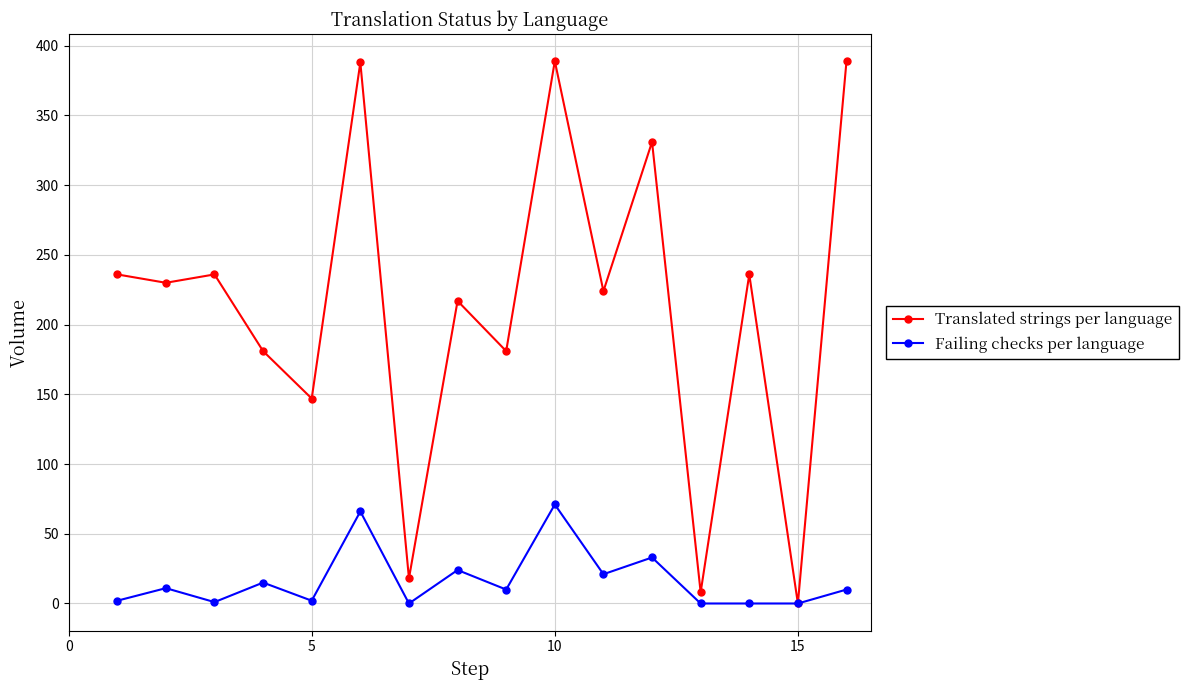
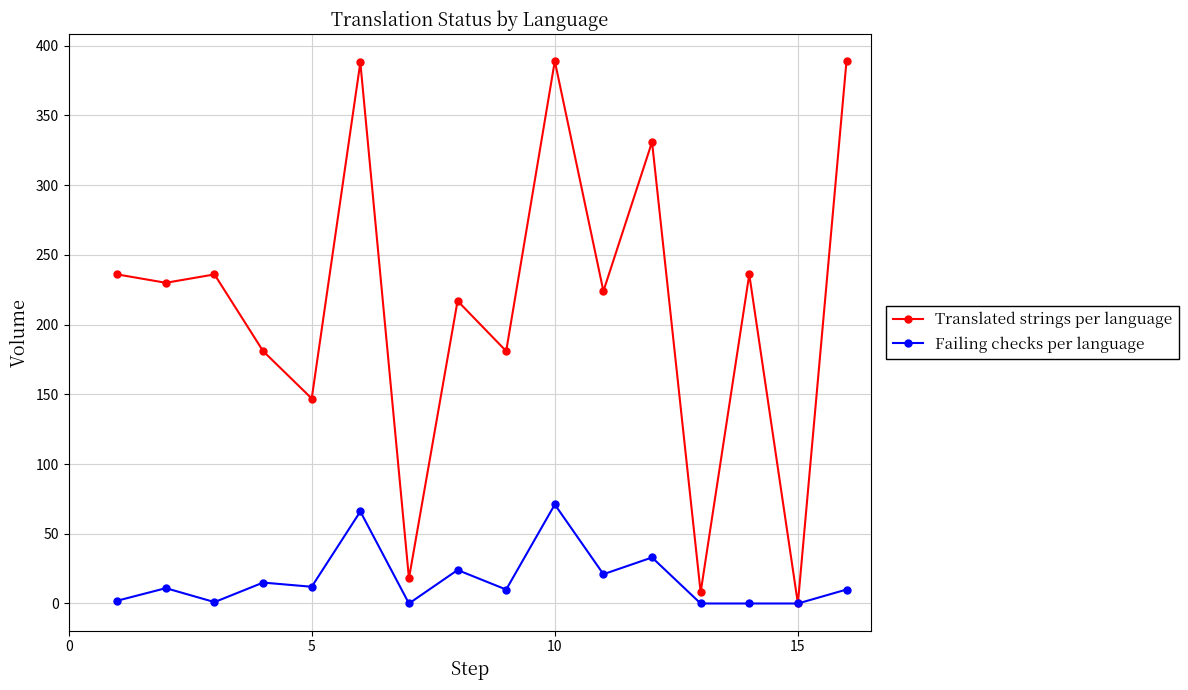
  {
    "Translated strings per language": {
      "5": 147,
      "10": 389
    },
    "Failing checks per language": {
-     "5": 2,
+     "5": 12,
      "10": 71
    }
  }
